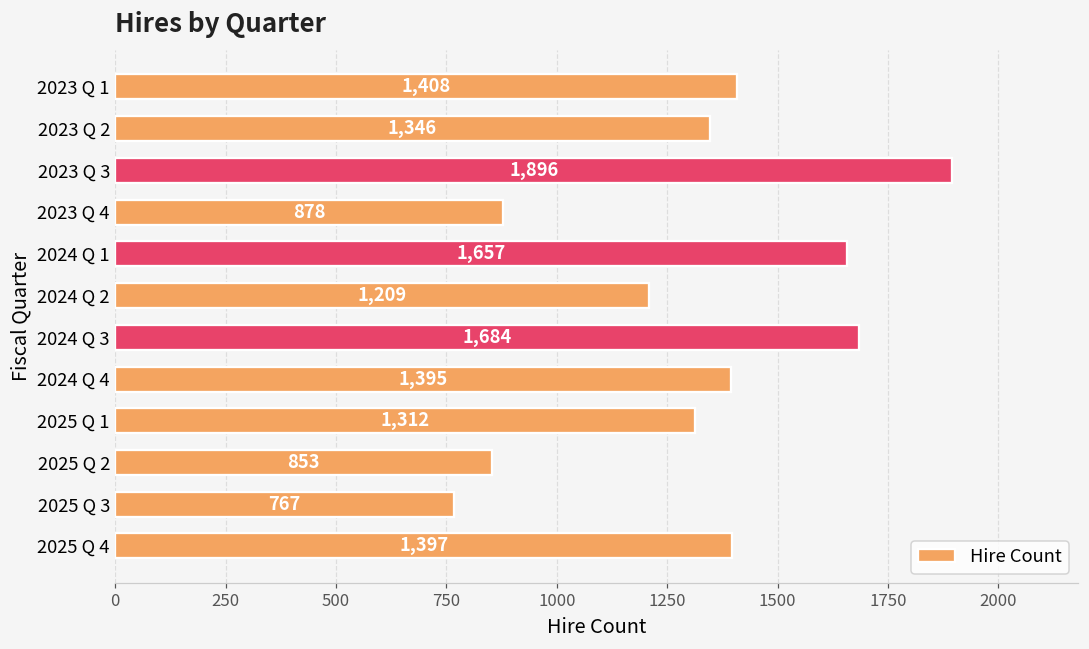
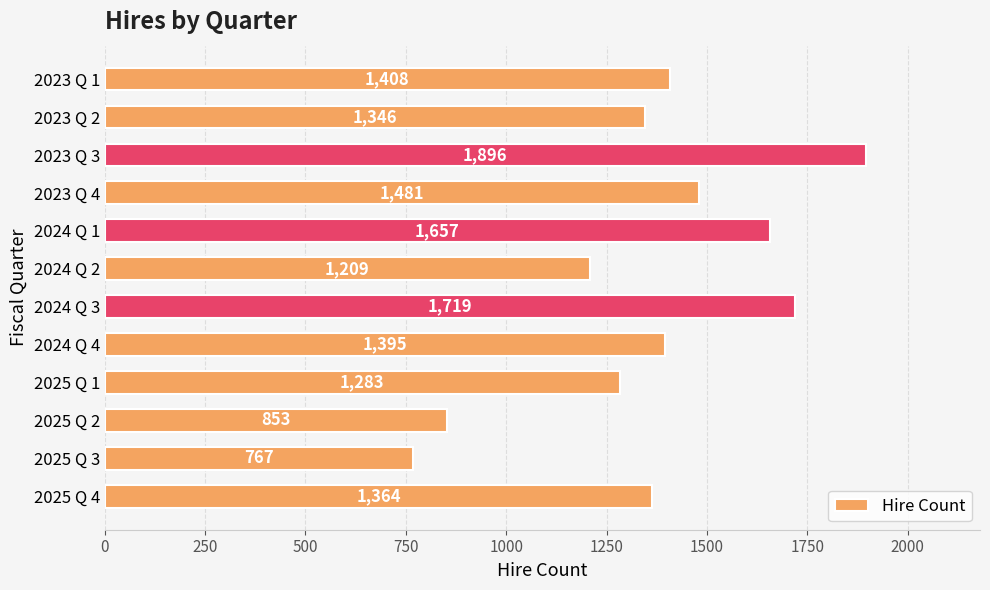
  {
    "2023 Q 1": "1,408",
    "2023 Q 2": "1,346",
    "2023 Q 3": "1,896",
-   "2023 Q 4": "878",
+   "2023 Q 4": "1,481",
    "2024 Q 1": "1,657",
    "2024 Q 2": "1,209",
-   "2024 Q 3": "1,684",
+   "2024 Q 3": "1,719",
    "2024 Q 4": "1,395",
-   "2025 Q 1": "1,312",
+   "2025 Q 1": "1,283",
    "2025 Q 2": "853",
    "2025 Q 3": "767",
-   "2025 Q 4": "1,397"
+   "2025 Q 4": "1,364"
  }
